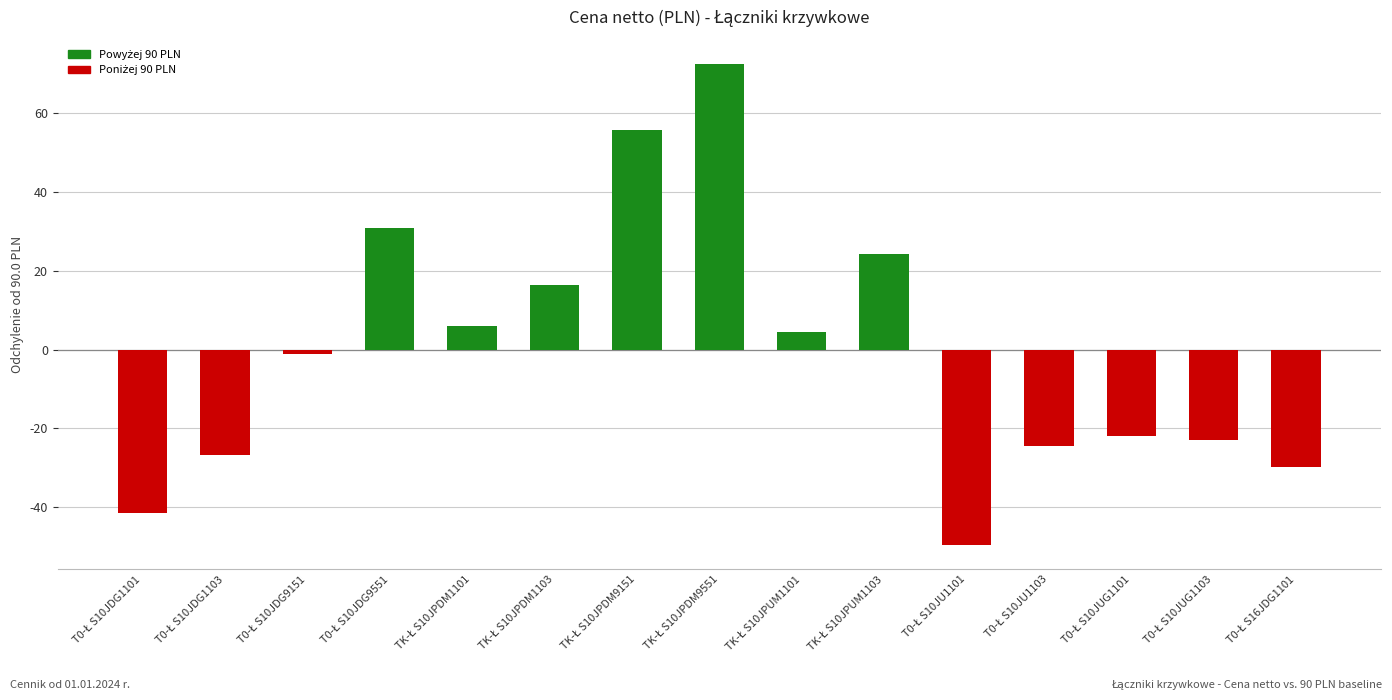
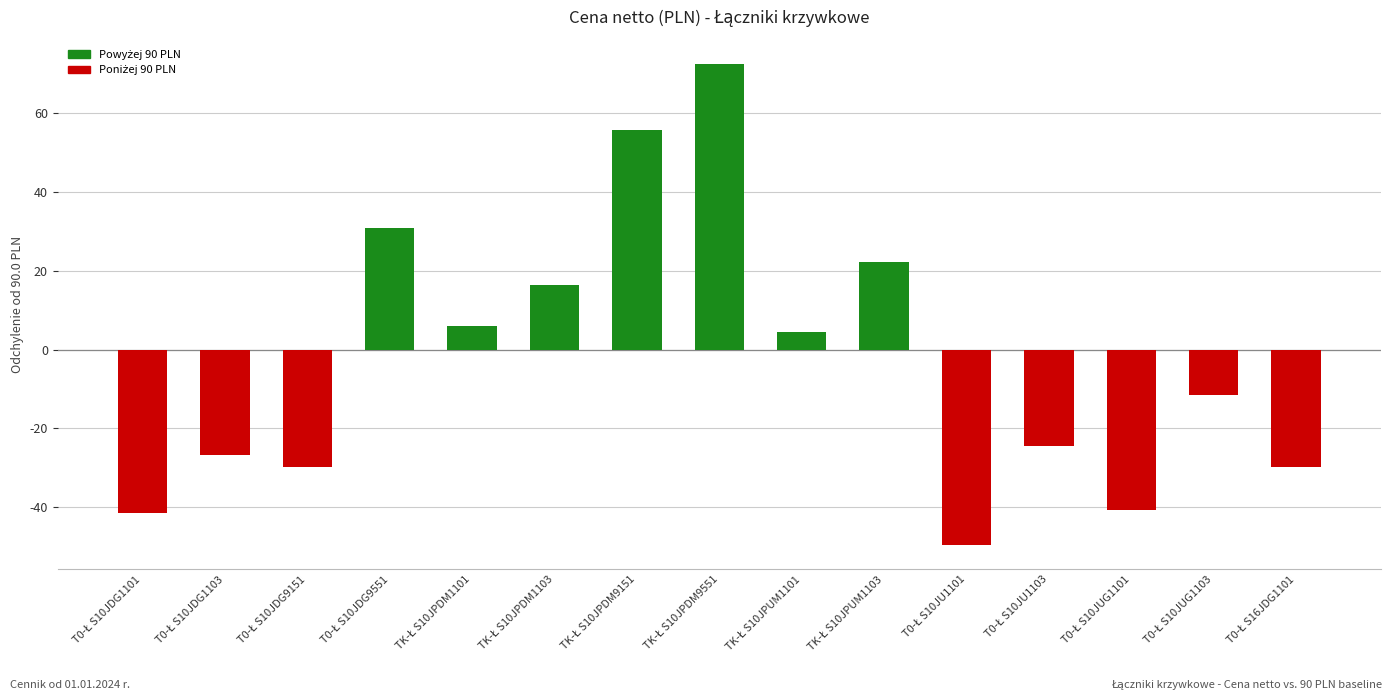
  {
    "T0-Ł S10JDG1101": -42,
    "T0-Ł S10JDG1103": -27,
-   "T0-Ł S10JDG9151": -1,
+   "T0-Ł S10JDG9151": -30,
    "T0-Ł S10JDG9551": 31,
    "TK-Ł S10JPDM1101": 6,
    "TK-Ł S10JPDM1103": 16,
    "TK-Ł S10JPDM9151": 56,
    "TK-Ł S10JPDM9551": 73,
    "TK-Ł S10JPUM1101": 5,
-   "TK-Ł S10JPUM1103": 24,
+   "TK-Ł S10JPUM1103": 22,
    "T0-Ł S10JU1101": -50,
    "T0-Ł S10JU1103": -24,
-   "T0-Ł S10JUG1101": -22,
-   "T0-Ł S10JUG1103": -23,
+   "T0-Ł S10JUG1101": -41,
+   "T0-Ł S10JUG1103": -11,
    "T0-Ł S16JDG1101": -30
  }
